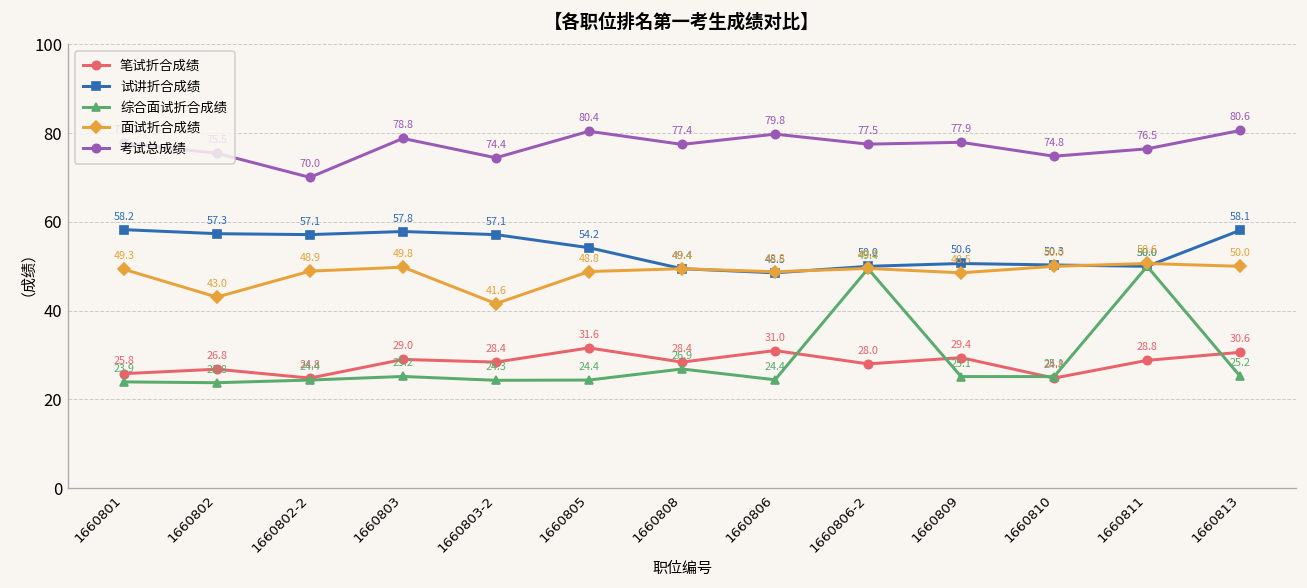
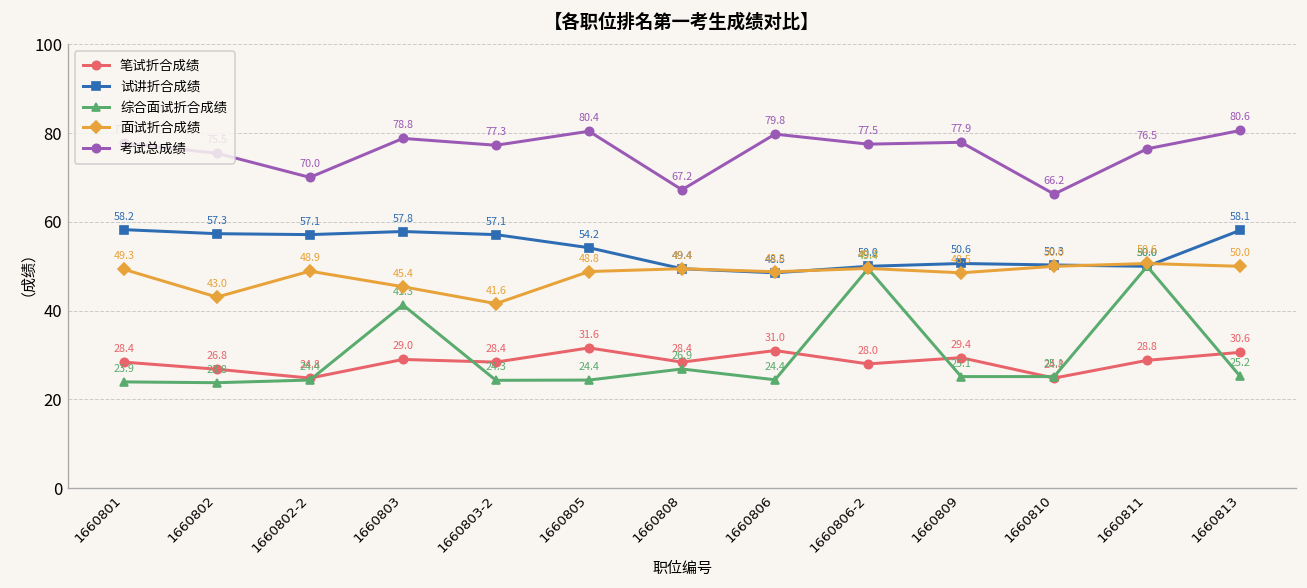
  {
    "笔试折合成绩": {
-     "1660801": 25.8,
+     "1660801": 28.4,
      "1660802": 26.8,
      "1660803": 29.0,
      "1660803-2": 28.4,
      "1660805": 31.6,
      "1660806": 31.0,
      "1660806-2": 28.0,
      "1660809": 29.4,
      "1660811": 28.8,
      "1660813": 30.6
    },
    "试讲折合成绩": {
      "1660801": 58.2,
      "1660802": 57.3,
      "1660802-2": 57.1,
      "1660803": 57.8,
      "1660803-2": 57.1,
      "1660805": 54.2,
      "1660809": 50.6,
      "1660813": 58.1
    },
    "综合面试折合成绩": {
-     "1660803": 25.2,
+     "1660803": 41.3,
      "1660805": 24.4,
      "1660806": 24.4,
      "1660813": 25.2
    },
    "面试折合成绩": {
      "1660801": 49.3,
      "1660802": 43.0,
      "1660802-2": 48.9,
-     "1660803": 49.8,
+     "1660803": 45.4,
      "1660803-2": 41.6,
      "1660805": 48.8,
      "1660813": 50.0
    },
    "考试总成绩": {
      "1660802-2": 70.0,
      "1660803": 78.8,
-     "1660803-2": 74.4,
+     "1660803-2": 77.3,
      "1660805": 80.4,
-     "1660808": 77.4,
+     "1660808": 67.2,
      "1660806": 79.8,
      "1660806-2": 77.5,
      "1660809": 77.9,
-     "1660810": 74.8,
+     "1660810": 66.2,
      "1660811": 76.5,
      "1660813": 80.6
    }
  }
